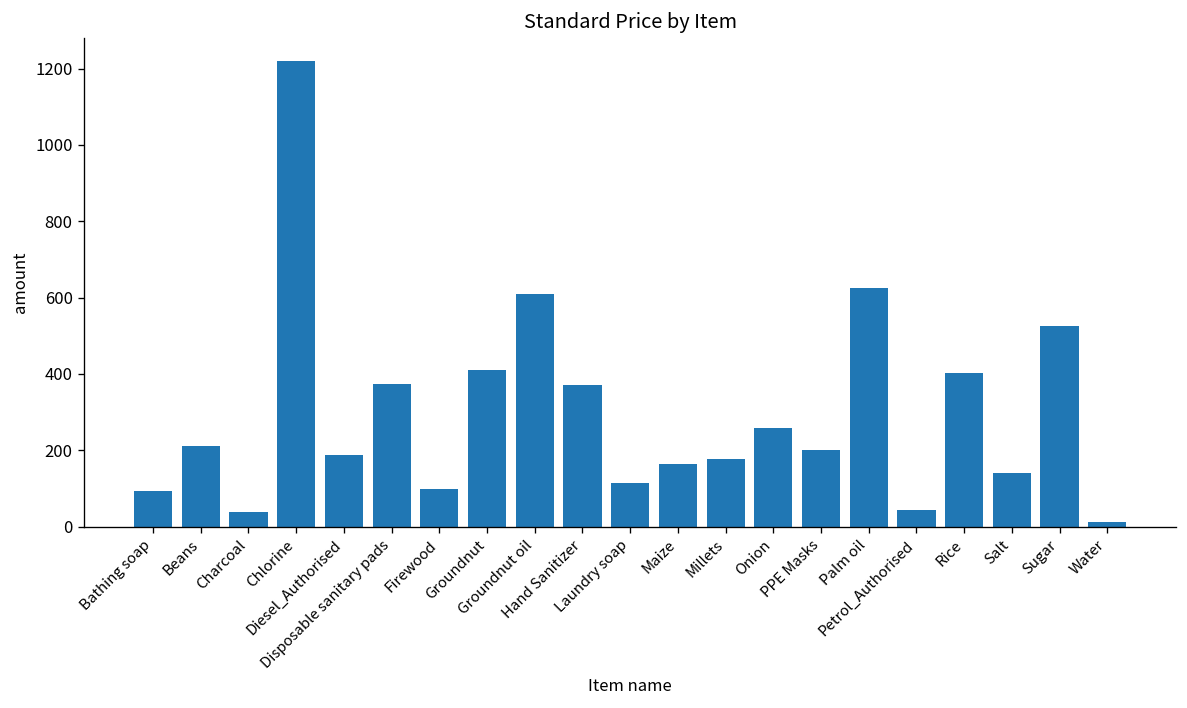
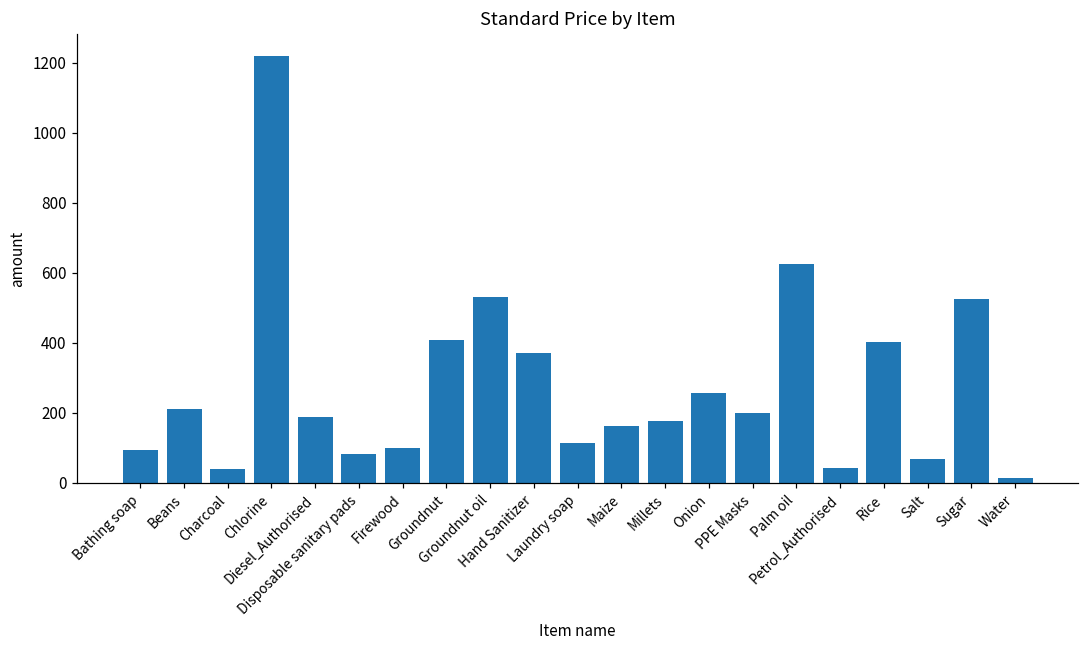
  {
    "Bathing soap": 90,
    "Beans": 210,
    "Charcoal": 40,
    "Chlorine": 1220,
    "Diesel_Authorised": 190,
-   "Disposable sanitary pads": 380,
+   "Disposable sanitary pads": 80,
    "Firewood": 100,
    "Groundnut": 410,
-   "Groundnut oil": 610,
+   "Groundnut oil": 530,
    "Hand Sanitizer": 370,
    "Laundry soap": 120,
    "Maize": 160,
    "Millets": 180,
    "Onion": 260,
    "PPE Masks": 200,
    "Palm oil": 630,
    "Petrol_Authorised": 40,
    "Rice": 400,
-   "Salt": 140,
+   "Salt": 70,
    "Sugar": 530,
    "Water": 10
  }
